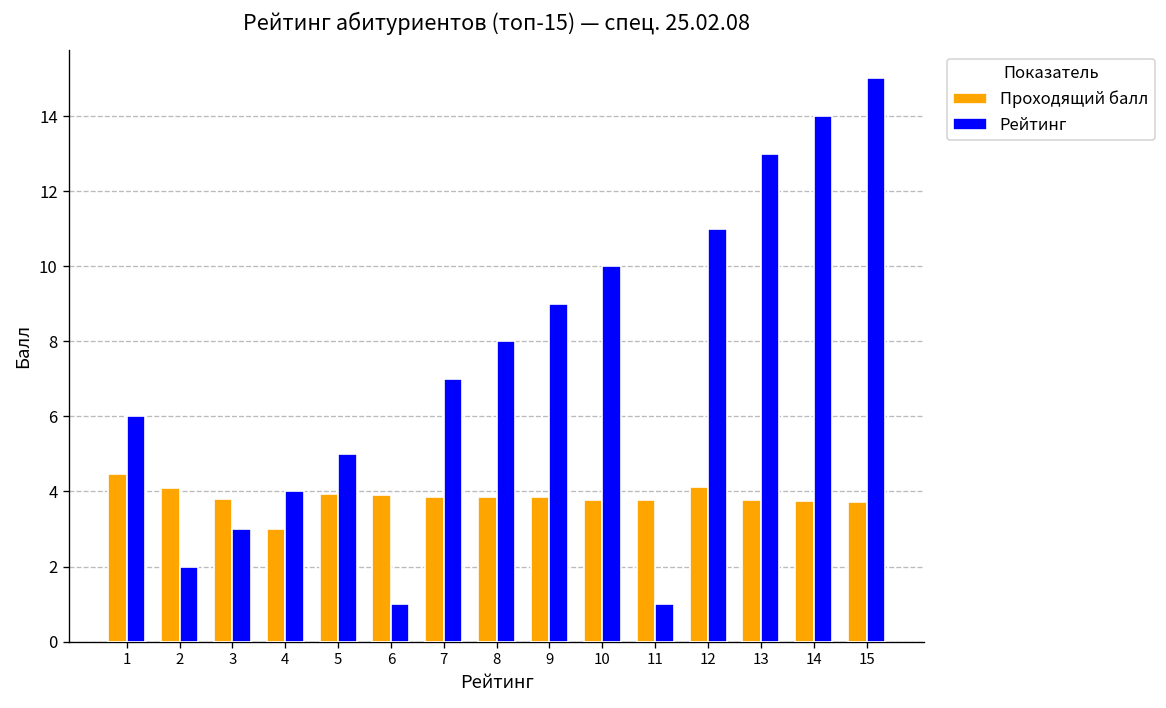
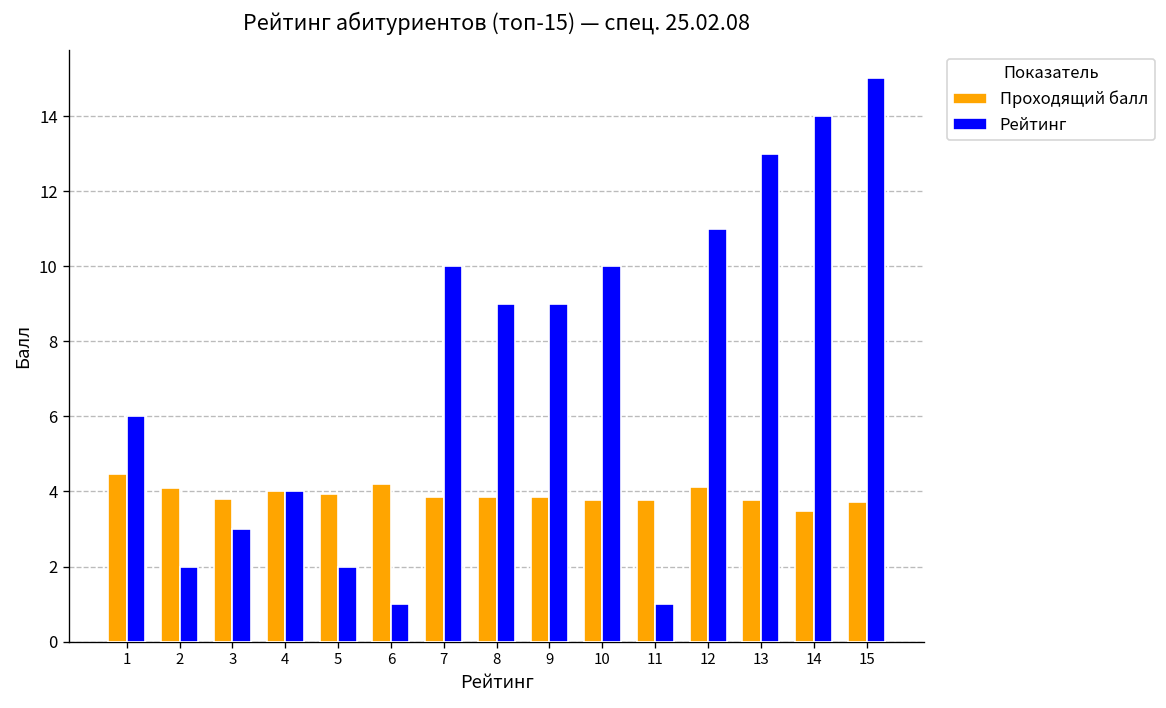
  {
    "Проходящий балл": {
      "1": 4.5,
      "2": 4.1,
      "3": 3.8,
-     "4": 3,
+     "4": 4,
      "5": 3.9,
-     "6": 3.9,
+     "6": 4.2,
      "7": 3.9,
      "8": 3.9,
      "9": 3.9,
      "10": 3.8,
      "11": 3.8,
      "12": 4.1,
      "13": 3.8,
-     "14": 3.8,
+     "14": 3.5,
      "15": 3.7
    },
    "Рейтинг": {
      "1": 6,
      "2": 2,
      "3": 3,
      "4": 4,
-     "5": 5,
+     "5": 2,
      "6": 1,
-     "7": 7,
-     "8": 8,
+     "7": 10,
+     "8": 9,
      "9": 9,
      "10": 10,
      "11": 1,
      "12": 11,
      "13": 13,
      "14": 14,
      "15": 15
    }
  }
